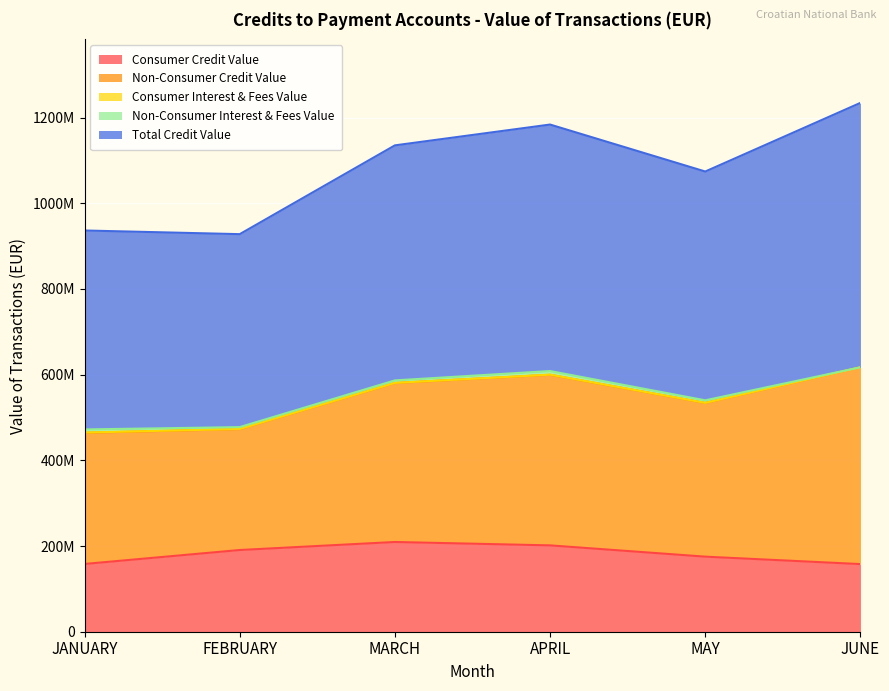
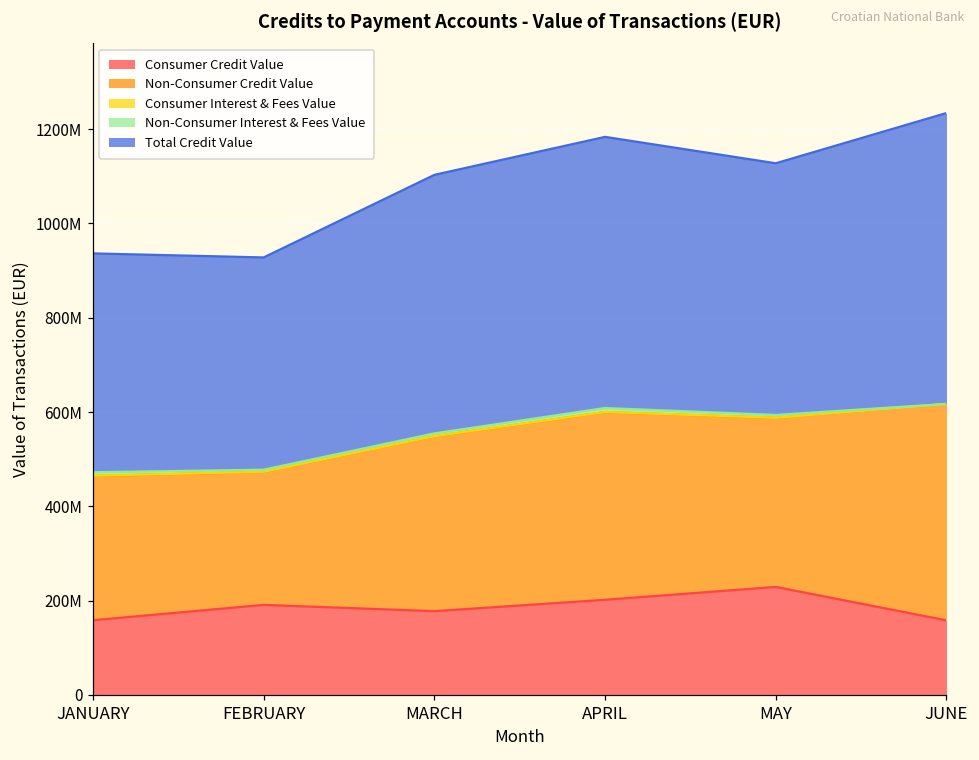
  {
    "Consumer Credit Value": {
      "JANUARY": 160000000,
      "FEBRUARY": 190000000,
-     "MARCH": 210000000,
+     "MARCH": 180000000,
      "APRIL": 200000000,
-     "MAY": 180000000,
+     "MAY": 230000000,
      "JUNE": 160000000
    },
    "Consumer Interest & Fees Value": {
      "JANUARY": 310000000,
      "MARCH": 370000000,
      "APRIL": 400000000,
      "MAY": 360000000
    },
    "Non-Consumer Interest & Fees Value": {
      "JANUARY": 10000000,
      "APRIL": 10000000
    },
    "Total Credit Value": {
      "JANUARY": 460000000,
      "FEBRUARY": 450000000,
      "MARCH": 550000000,
      "APRIL": 580000000,
      "MAY": 530000000,
      "JUNE": 620000000
    }
  }
